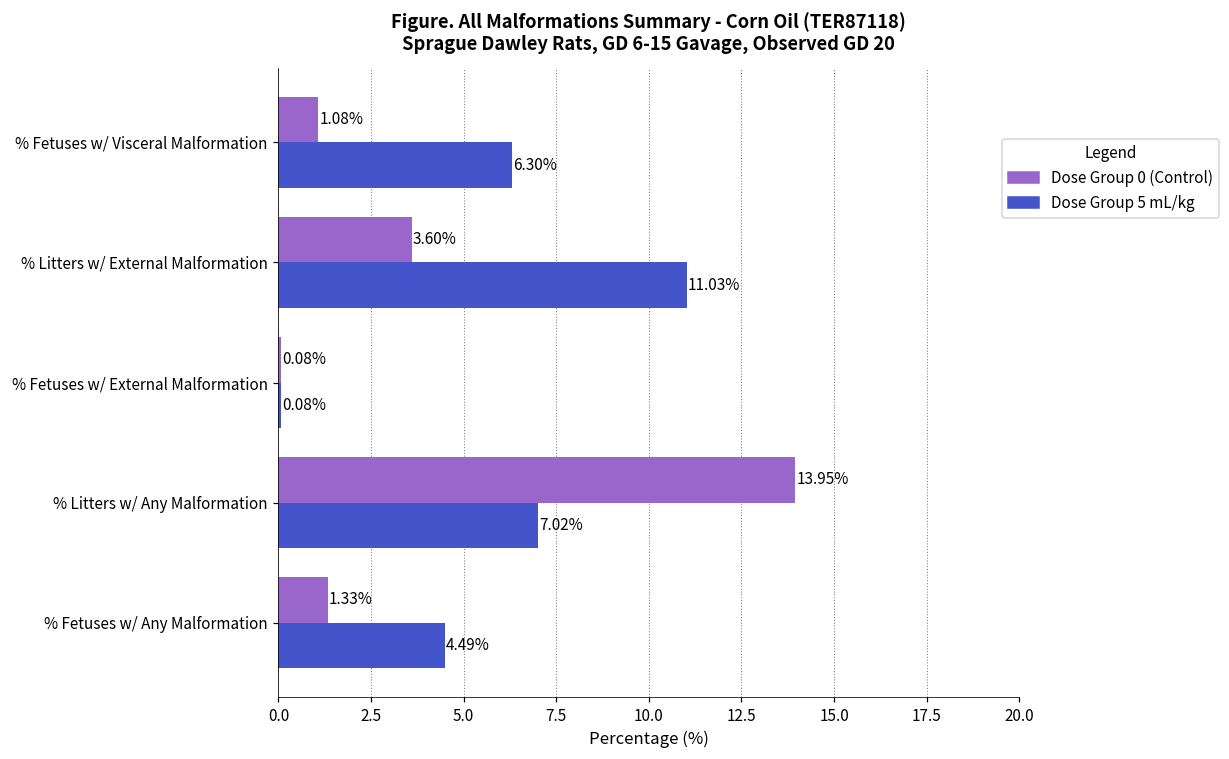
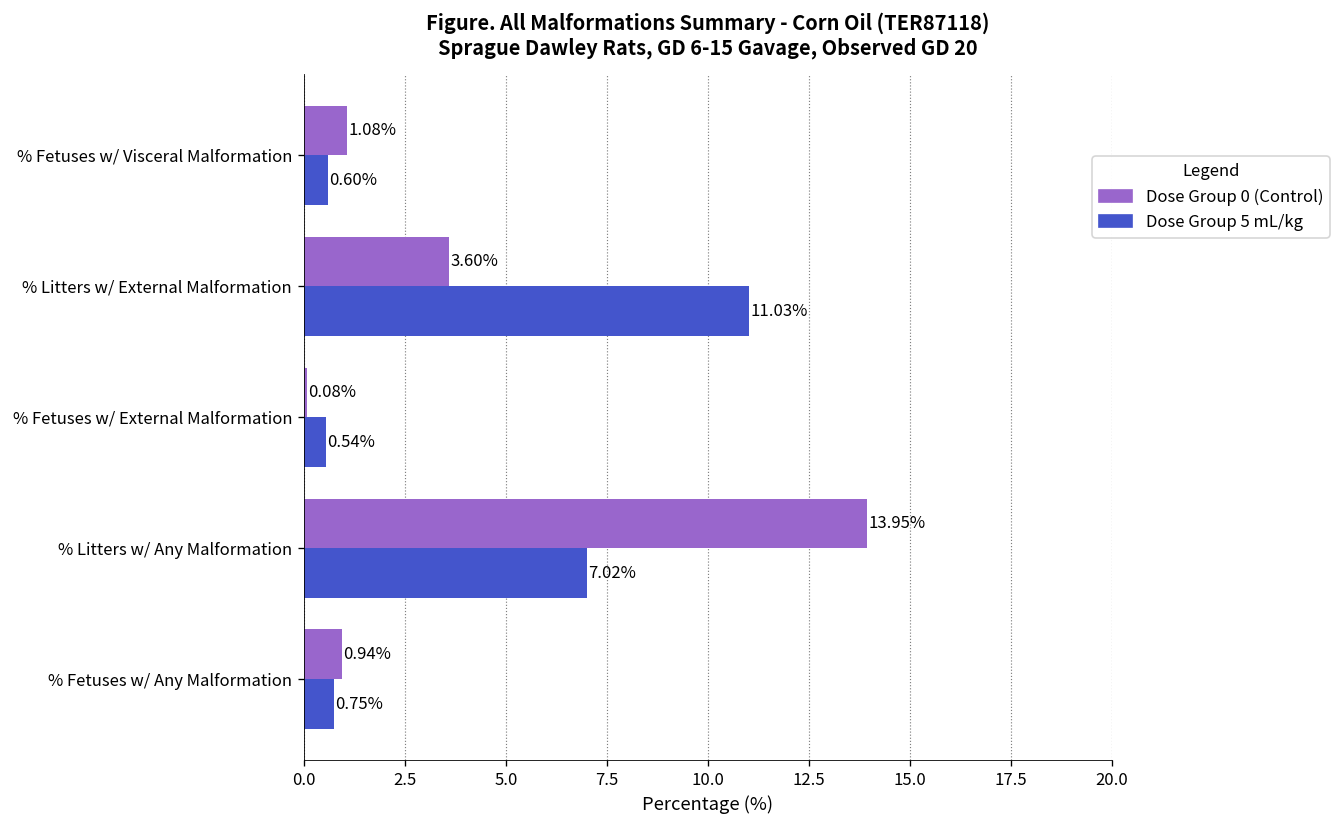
  {
    "Dose Group 0 (Control)": {
      "% Fetuses w/ Visceral Malformation": "1.08%",
      "% Litters w/ External Malformation": "3.60%",
      "% Fetuses w/ External Malformation": "0.08%",
      "% Litters w/ Any Malformation": "13.95%",
-     "% Fetuses w/ Any Malformation": "1.33%"
+     "% Fetuses w/ Any Malformation": "0.94%"
    },
    "Dose Group 5 mL/kg": {
-     "% Fetuses w/ Visceral Malformation": "6.30%",
+     "% Fetuses w/ Visceral Malformation": "0.60%",
      "% Litters w/ External Malformation": "11.03%",
-     "% Fetuses w/ External Malformation": "0.08%",
+     "% Fetuses w/ External Malformation": "0.54%",
      "% Litters w/ Any Malformation": "7.02%",
-     "% Fetuses w/ Any Malformation": "4.49%"
+     "% Fetuses w/ Any Malformation": "0.75%"
    }
  }
